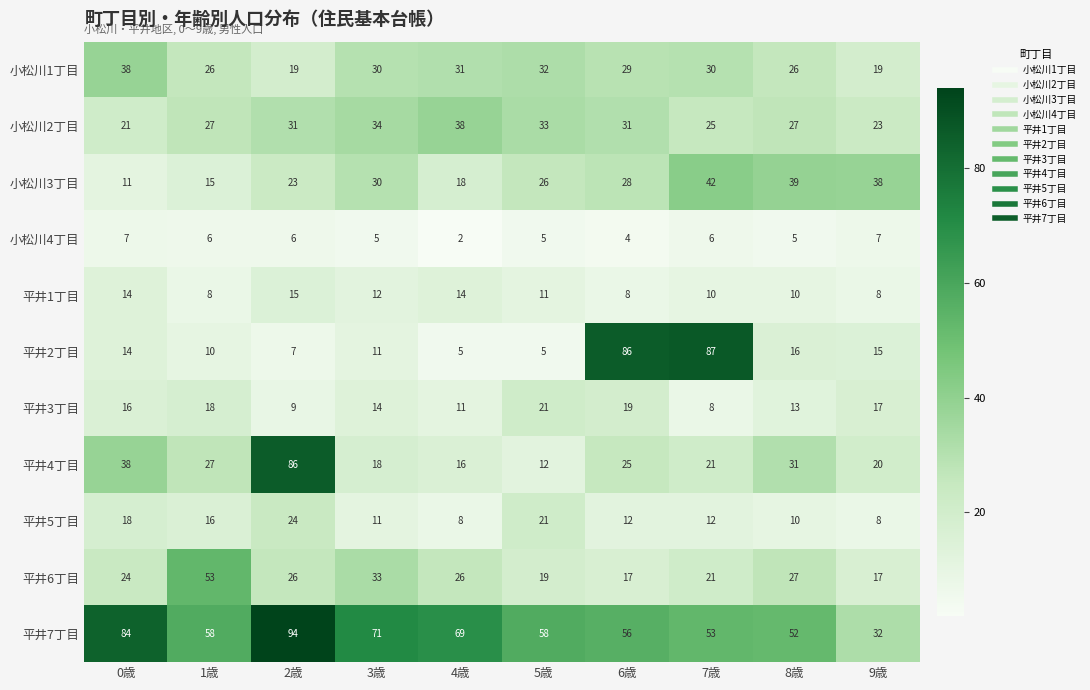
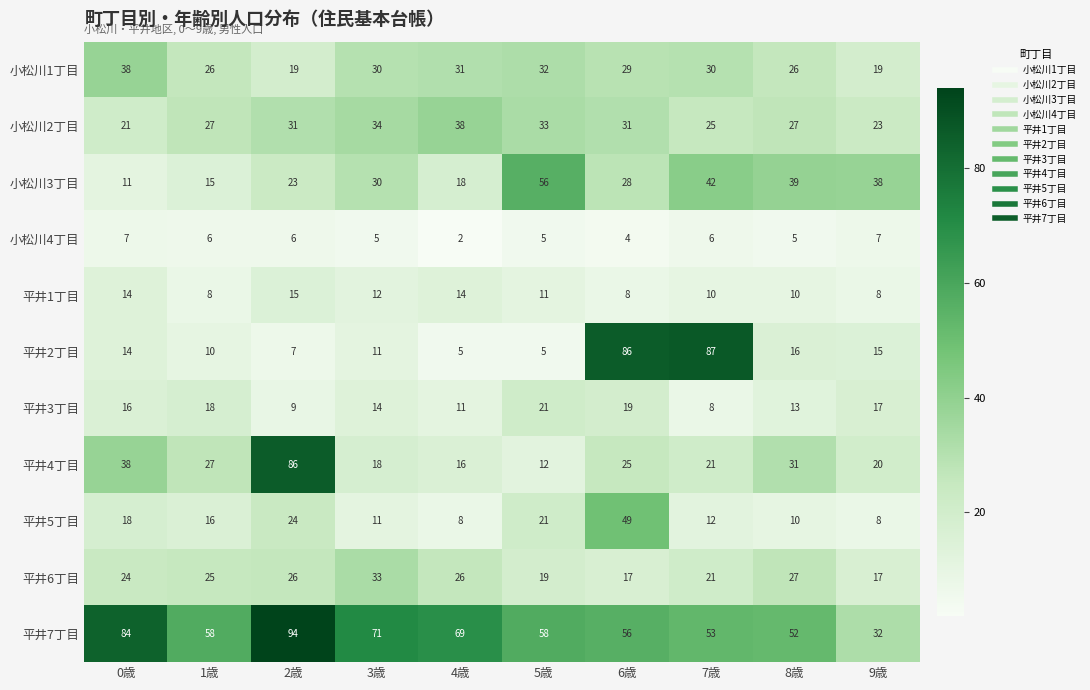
  {
    "小松川1丁目": {
      "0歳": 38,
      "1歳": 26,
      "2歳": 19,
      "3歳": 30,
      "4歳": 31,
      "5歳": 32,
      "6歳": 29,
      "7歳": 30,
      "8歳": 26,
      "9歳": 19
    },
    "小松川2丁目": {
      "0歳": 21,
      "1歳": 27,
      "2歳": 31,
      "3歳": 34,
      "4歳": 38,
      "5歳": 33,
      "6歳": 31,
      "7歳": 25,
      "8歳": 27,
      "9歳": 23
    },
    "小松川3丁目": {
      "0歳": 11,
      "1歳": 15,
      "2歳": 23,
      "3歳": 30,
      "4歳": 18,
-     "5歳": 26,
+     "5歳": 56,
      "6歳": 28,
      "7歳": 42,
      "8歳": 39,
      "9歳": 38
    },
    "小松川4丁目": {
      "0歳": 7,
      "1歳": 6,
      "2歳": 6,
      "3歳": 5,
      "4歳": 2,
      "5歳": 5,
      "6歳": 4,
      "7歳": 6,
      "8歳": 5,
      "9歳": 7
    },
    "平井1丁目": {
      "0歳": 14,
      "1歳": 8,
      "2歳": 15,
      "3歳": 12,
      "4歳": 14,
      "5歳": 11,
      "6歳": 8,
      "7歳": 10,
      "8歳": 10,
      "9歳": 8
    },
    "平井2丁目": {
      "0歳": 14,
      "1歳": 10,
      "2歳": 7,
      "3歳": 11,
      "4歳": 5,
      "5歳": 5,
      "6歳": 86,
      "7歳": 87,
      "8歳": 16,
      "9歳": 15
    },
    "平井3丁目": {
      "0歳": 16,
      "1歳": 18,
      "2歳": 9,
      "3歳": 14,
      "4歳": 11,
      "5歳": 21,
      "6歳": 19,
      "7歳": 8,
      "8歳": 13,
      "9歳": 17
    },
    "平井4丁目": {
      "0歳": 38,
      "1歳": 27,
      "2歳": 86,
      "3歳": 18,
      "4歳": 16,
      "5歳": 12,
      "6歳": 25,
      "7歳": 21,
      "8歳": 31,
      "9歳": 20
    },
    "平井5丁目": {
      "0歳": 18,
      "1歳": 16,
      "2歳": 24,
      "3歳": 11,
      "4歳": 8,
      "5歳": 21,
-     "6歳": 12,
+     "6歳": 49,
      "7歳": 12,
      "8歳": 10,
      "9歳": 8
    },
    "平井6丁目": {
      "0歳": 24,
-     "1歳": 53,
+     "1歳": 25,
      "2歳": 26,
      "3歳": 33,
      "4歳": 26,
      "5歳": 19,
      "6歳": 17,
      "7歳": 21,
      "8歳": 27,
      "9歳": 17
    },
    "平井7丁目": {
      "0歳": 84,
      "1歳": 58,
      "2歳": 94,
      "3歳": 71,
      "4歳": 69,
      "5歳": 58,
      "6歳": 56,
      "7歳": 53,
      "8歳": 52,
      "9歳": 32
    }
  }
